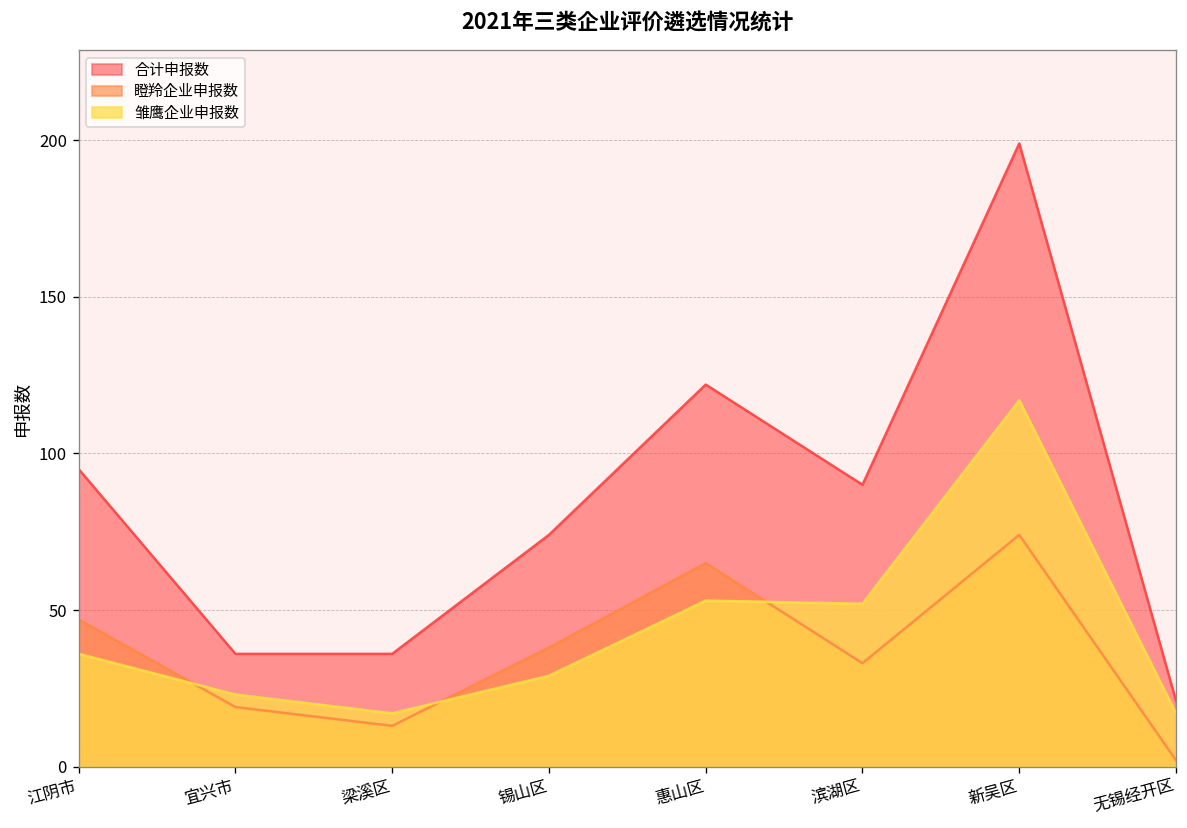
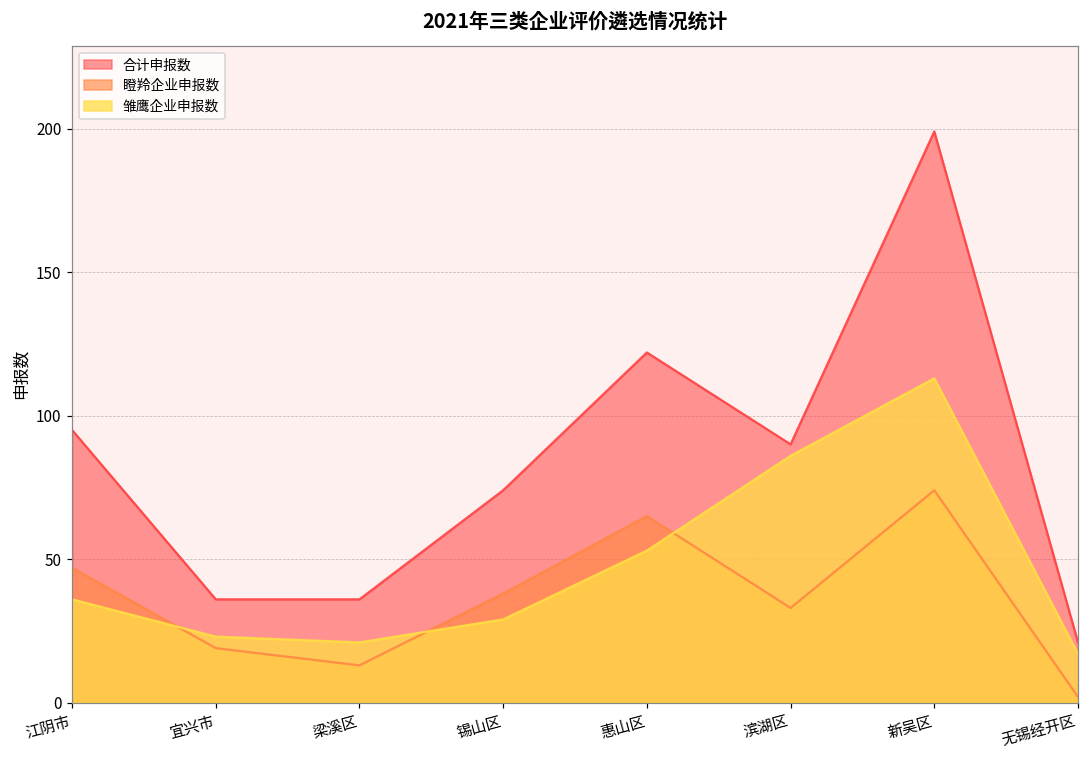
  {
    "雏鹰企业申报数": {
      "江阴市": 36,
      "宜兴市": 23,
-     "梁溪区": 17,
+     "梁溪区": 21,
      "锡山区": 29,
      "惠山区": 53,
-     "滨湖区": 52,
-     "新吴区": 117,
+     "滨湖区": 86,
+     "新吴区": 113,
      "无锡经开区": 17
    }
  }
